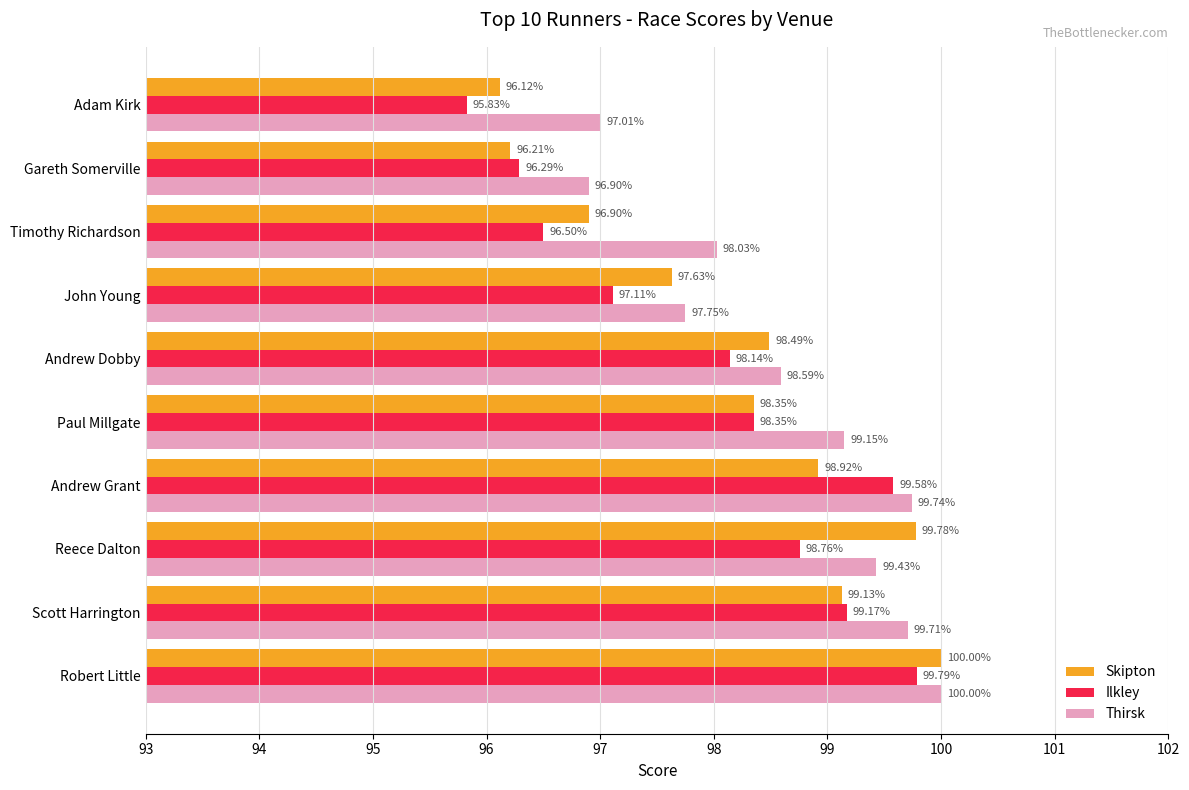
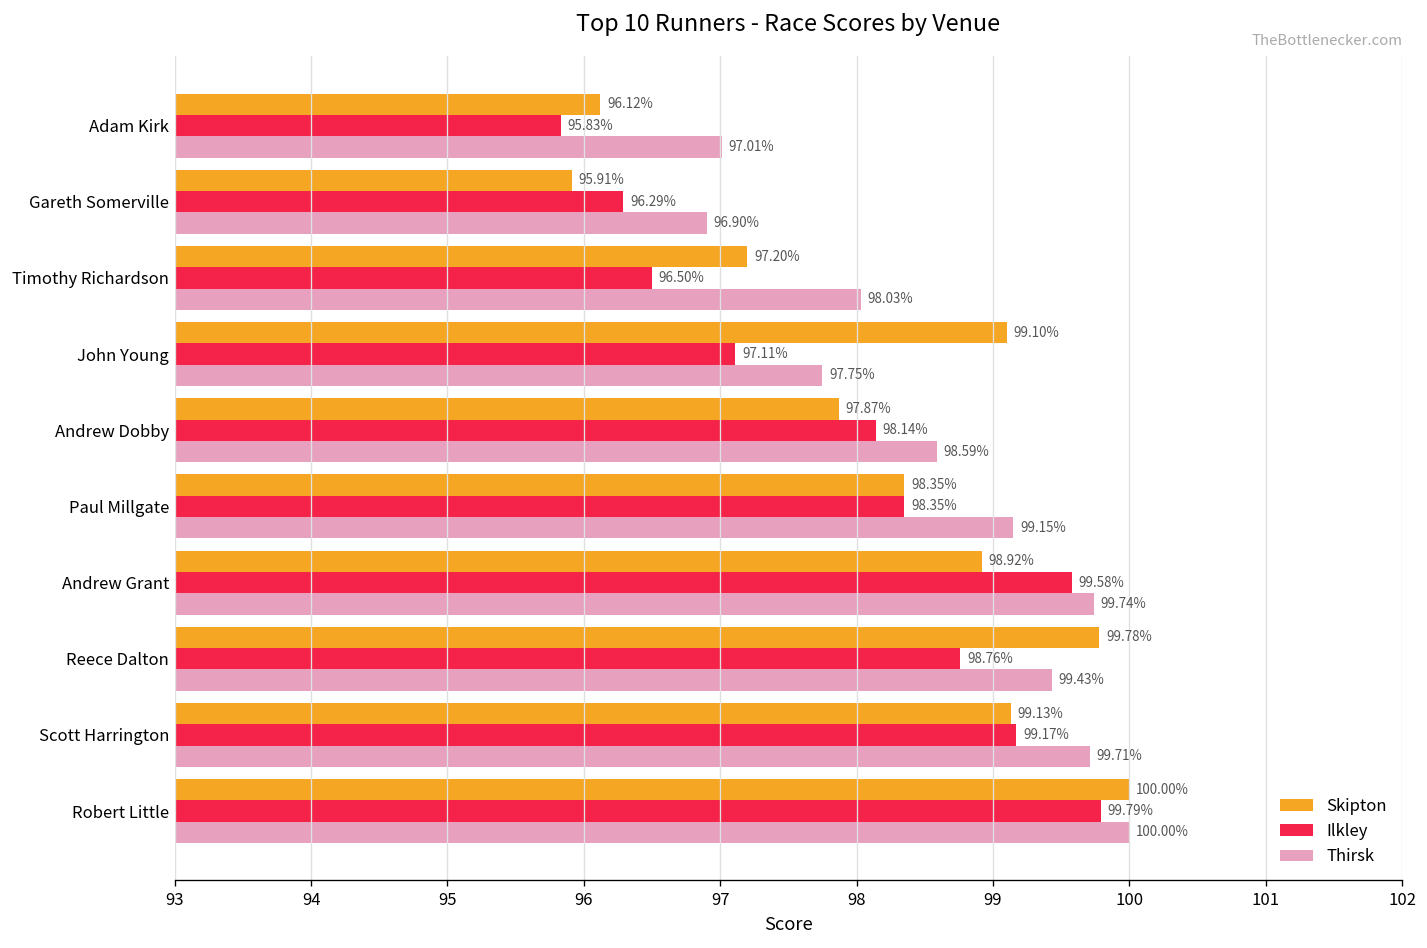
  {
    "Skipton": {
      "Adam Kirk": "96.12%",
-     "Gareth Somerville": "96.21%",
-     "Timothy Richardson": "96.90%",
-     "John Young": "97.63%",
-     "Andrew Dobby": "98.49%",
+     "Gareth Somerville": "95.91%",
+     "Timothy Richardson": "97.20%",
+     "John Young": "99.10%",
+     "Andrew Dobby": "97.87%",
      "Paul Millgate": "98.35%",
      "Andrew Grant": "98.92%",
      "Reece Dalton": "99.78%",
      "Scott Harrington": "99.13%",
      "Robert Little": "100.00%"
    },
    "Ilkley": {
      "Adam Kirk": "95.83%",
      "Gareth Somerville": "96.29%",
      "Timothy Richardson": "96.50%",
      "John Young": "97.11%",
      "Andrew Dobby": "98.14%",
      "Paul Millgate": "98.35%",
      "Andrew Grant": "99.58%",
      "Reece Dalton": "98.76%",
      "Scott Harrington": "99.17%",
      "Robert Little": "99.79%"
    },
    "Thirsk": {
      "Adam Kirk": "97.01%",
      "Gareth Somerville": "96.90%",
      "Timothy Richardson": "98.03%",
      "John Young": "97.75%",
      "Andrew Dobby": "98.59%",
      "Paul Millgate": "99.15%",
      "Andrew Grant": "99.74%",
      "Reece Dalton": "99.43%",
      "Scott Harrington": "99.71%",
      "Robert Little": "100.00%"
    }
  }
